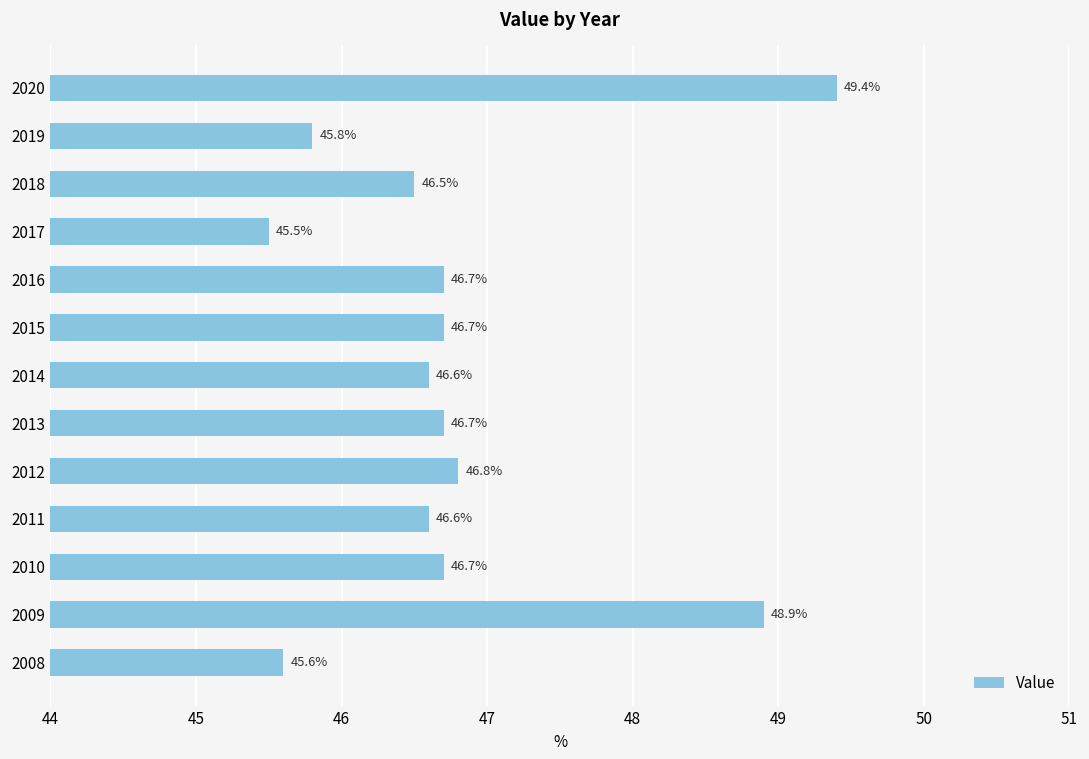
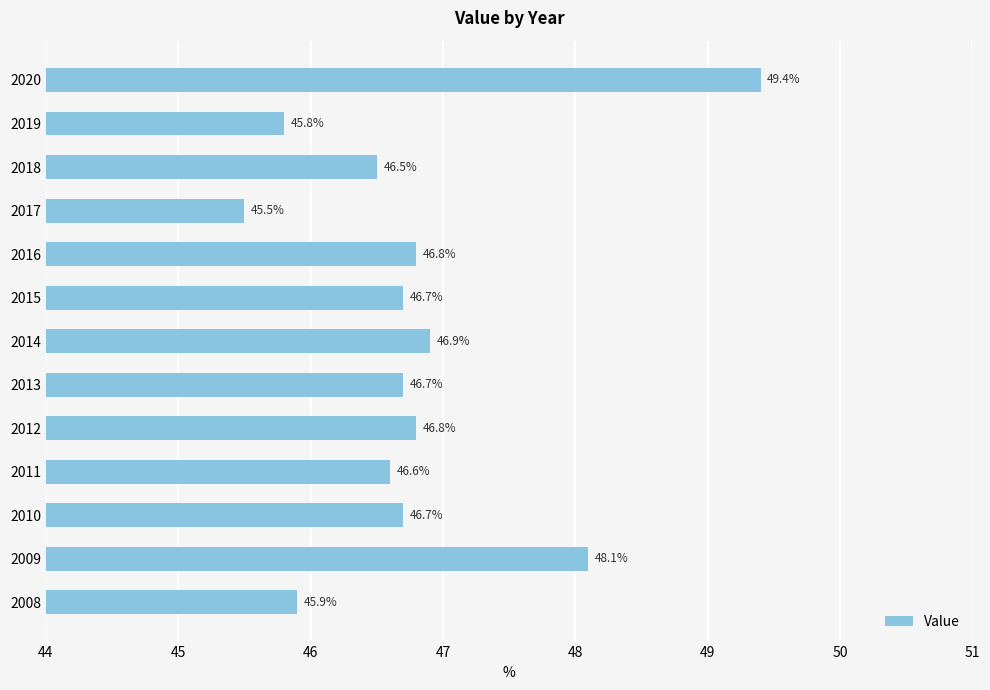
  {
    "2020": "49.4%",
    "2019": "45.8%",
    "2018": "46.5%",
    "2017": "45.5%",
-   "2016": "46.7%",
+   "2016": "46.8%",
    "2015": "46.7%",
-   "2014": "46.6%",
+   "2014": "46.9%",
    "2013": "46.7%",
    "2012": "46.8%",
    "2011": "46.6%",
    "2010": "46.7%",
-   "2009": "48.9%",
-   "2008": "45.6%"
+   "2009": "48.1%",
+   "2008": "45.9%"
  }
